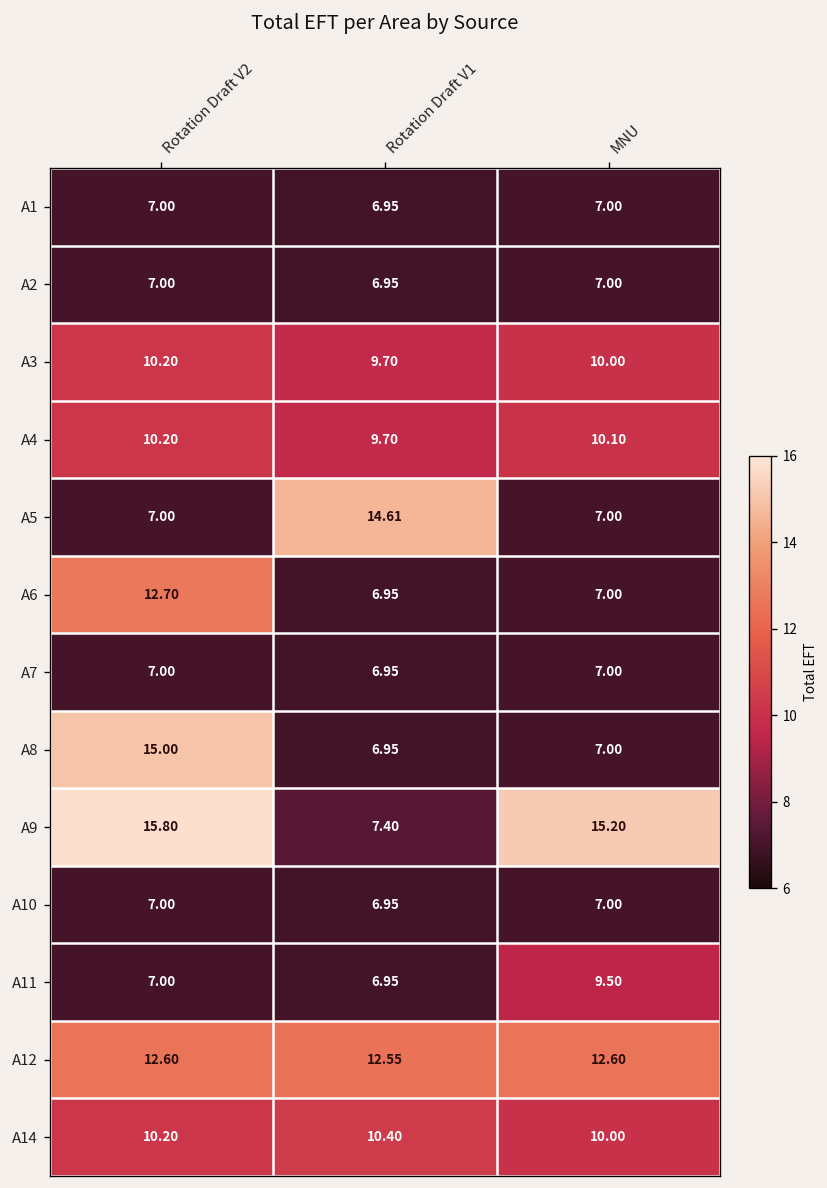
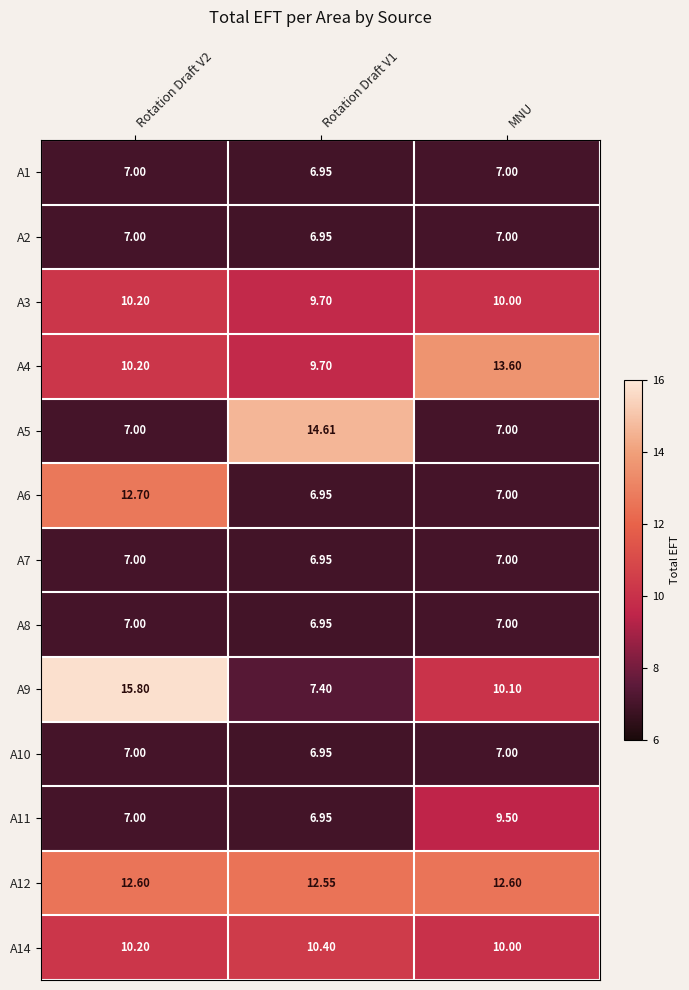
  {
    "A1": {
      "Rotation Draft V2": 7.00,
      "Rotation Draft V1": 6.95,
      "MNU": 7.00
    },
    "A2": {
      "Rotation Draft V2": 7.00,
      "Rotation Draft V1": 6.95,
      "MNU": 7.00
    },
    "A3": {
      "Rotation Draft V2": 10.20,
      "Rotation Draft V1": 9.70,
      "MNU": 10.00
    },
    "A4": {
      "Rotation Draft V2": 10.20,
      "Rotation Draft V1": 9.70,
-     "MNU": 10.10
+     "MNU": 13.60
    },
    "A5": {
      "Rotation Draft V2": 7.00,
      "Rotation Draft V1": 14.61,
      "MNU": 7.00
    },
    "A6": {
      "Rotation Draft V2": 12.70,
      "Rotation Draft V1": 6.95,
      "MNU": 7.00
    },
    "A7": {
      "Rotation Draft V2": 7.00,
      "Rotation Draft V1": 6.95,
      "MNU": 7.00
    },
    "A8": {
-     "Rotation Draft V2": 15.00,
+     "Rotation Draft V2": 7.00,
      "Rotation Draft V1": 6.95,
      "MNU": 7.00
    },
    "A9": {
      "Rotation Draft V2": 15.80,
      "Rotation Draft V1": 7.40,
-     "MNU": 15.20
+     "MNU": 10.10
    },
    "A10": {
      "Rotation Draft V2": 7.00,
      "Rotation Draft V1": 6.95,
      "MNU": 7.00
    },
    "A11": {
      "Rotation Draft V2": 7.00,
      "Rotation Draft V1": 6.95,
      "MNU": 9.50
    },
    "A12": {
      "Rotation Draft V2": 12.60,
      "Rotation Draft V1": 12.55,
      "MNU": 12.60
    },
    "A14": {
      "Rotation Draft V2": 10.20,
      "Rotation Draft V1": 10.40,
      "MNU": 10.00
    }
  }
